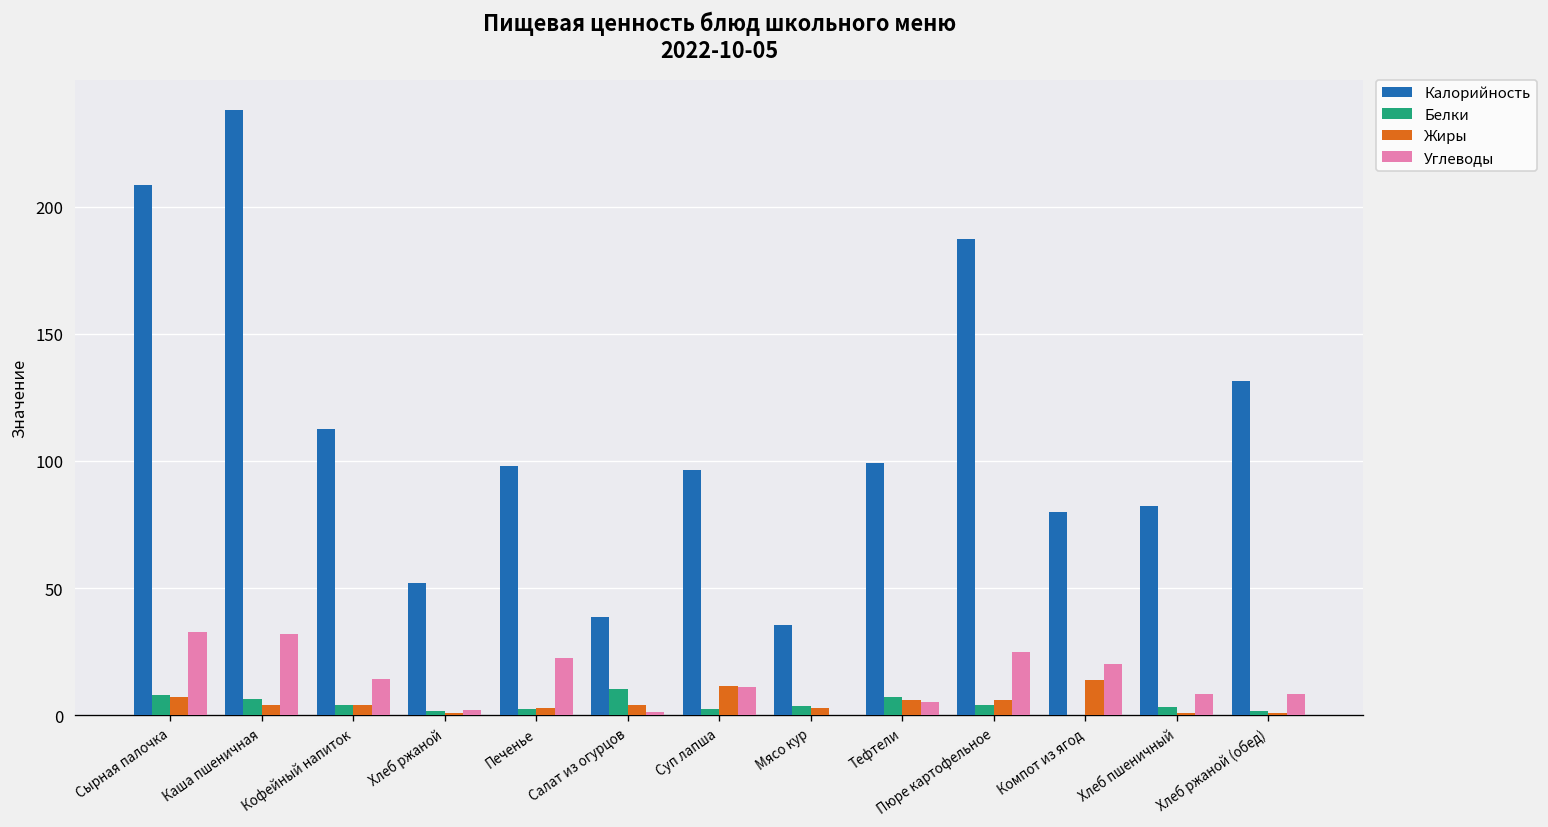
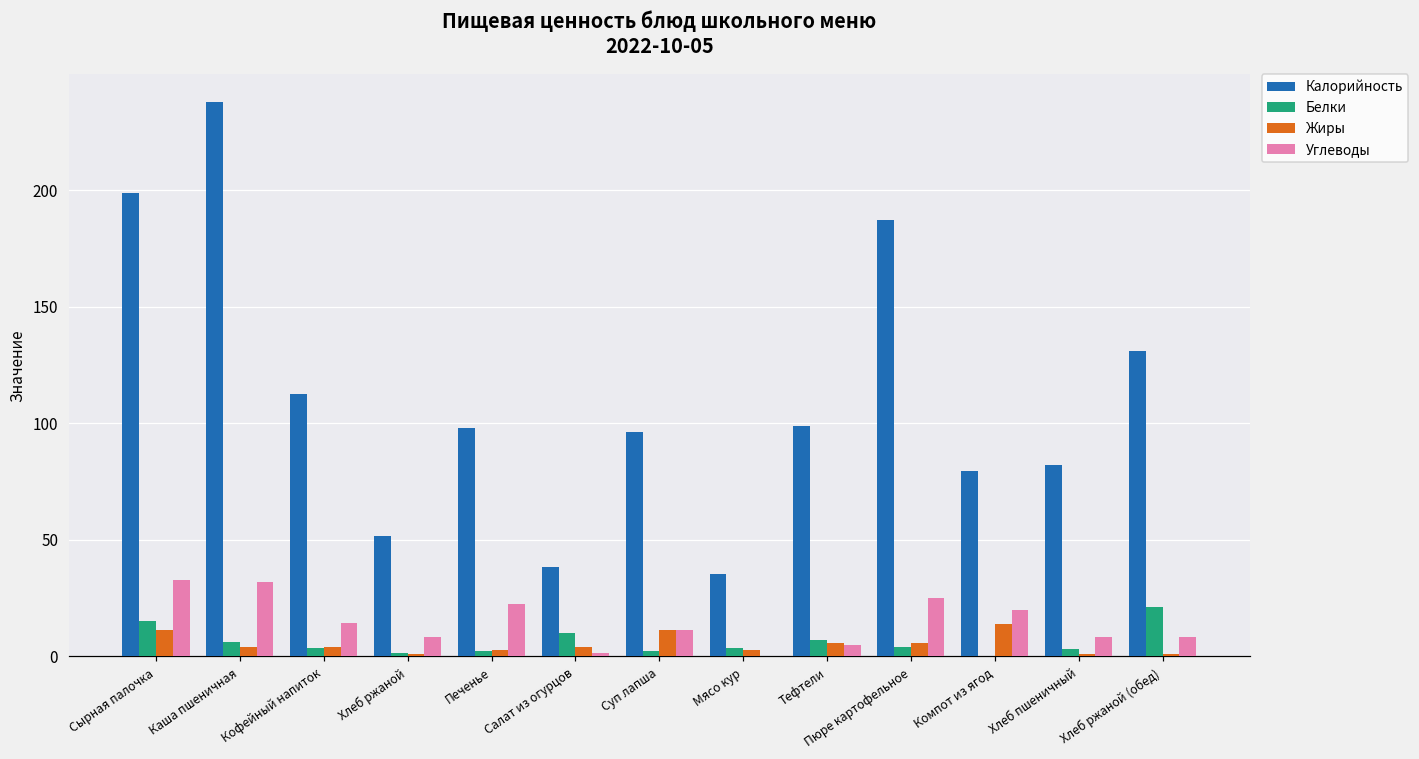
  {
    "Калорийность": {
-     "Сырная палочка": 209,
+     "Сырная палочка": 199,
      "Каша пшеничная": 238,
      "Кофейный напиток": 113,
      "Хлеб ржаной": 52,
      "Печенье": 98,
      "Салат из огурцов": 39,
      "Суп лапша": 97,
      "Мясо кур": 35,
      "Тефтели": 99,
      "Пюре картофельное": 187,
      "Компот из ягод": 80,
      "Хлеб пшеничный": 82,
      "Хлеб ржаной (обед)": 131
    },
    "Белки": {
-     "Сырная палочка": 8,
+     "Сырная палочка": 15,
      "Каша пшеничная": 6,
      "Кофейный напиток": 4,
      "Хлеб ржаной": 2,
      "Печенье": 2,
      "Салат из огурцов": 10,
      "Суп лапша": 2,
      "Мясо кур": 3,
      "Тефтели": 7,
      "Пюре картофельное": 4,
      "Компот из ягод": 0,
      "Хлеб пшеничный": 3,
-     "Хлеб ржаной (обед)": 2
+     "Хлеб ржаной (обед)": 21
    },
    "Жиры": {
-     "Сырная палочка": 7,
+     "Сырная палочка": 11,
      "Каша пшеничная": 4,
      "Кофейный напиток": 4,
      "Печенье": 3,
      "Салат из огурцов": 4,
      "Суп лапша": 12,
      "Мясо кур": 3,
      "Тефтели": 6,
      "Пюре картофельное": 6,
      "Компот из ягод": 14
    },
    "Углеводы": {
      "Сырная палочка": 33,
      "Каша пшеничная": 32,
      "Кофейный напиток": 14,
-     "Хлеб ржаной": 2,
+     "Хлеб ржаной": 9,
      "Печенье": 22,
      "Салат из огурцов": 1,
      "Суп лапша": 11,
      "Тефтели": 5,
      "Пюре картофельное": 25,
      "Компот из ягод": 20,
      "Хлеб пшеничный": 9,
      "Хлеб ржаной (обед)": 9
    }
  }
